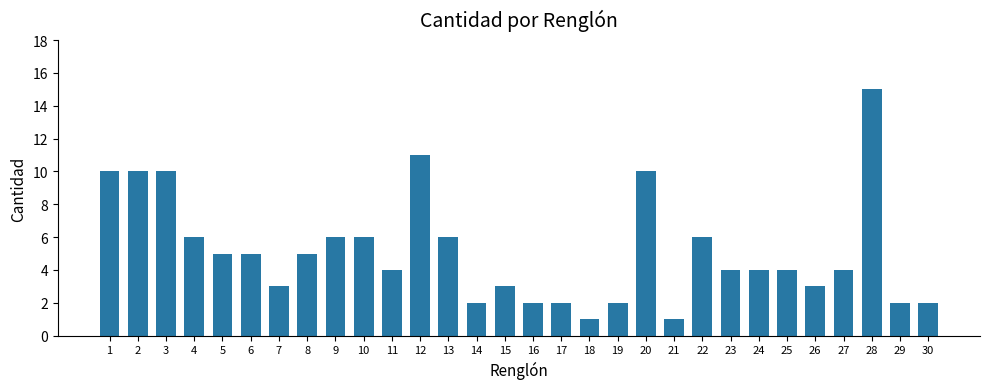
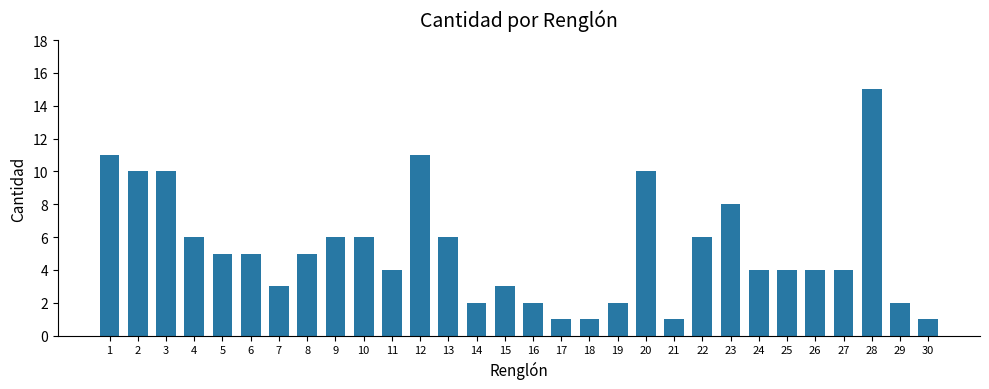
  {
-   "1": 10,
+   "1": 11,
    "2": 10,
    "3": 10,
    "4": 6,
    "5": 5,
    "6": 5,
    "7": 3,
    "8": 5,
    "9": 6,
    "10": 6,
    "11": 4,
    "12": 11,
    "13": 6,
    "14": 2,
    "15": 3,
    "16": 2,
-   "17": 2,
+   "17": 1,
    "18": 1,
    "19": 2,
    "20": 10,
    "21": 1,
    "22": 6,
-   "23": 4,
+   "23": 8,
    "24": 4,
    "25": 4,
-   "26": 3,
+   "26": 4,
    "27": 4,
    "28": 15,
    "29": 2,
-   "30": 2
+   "30": 1
  }
